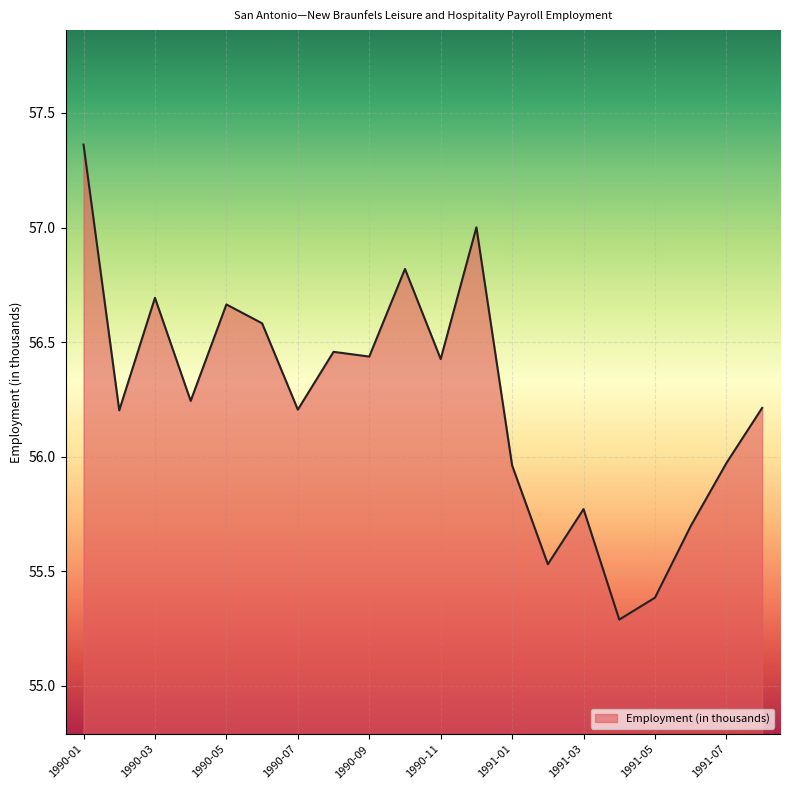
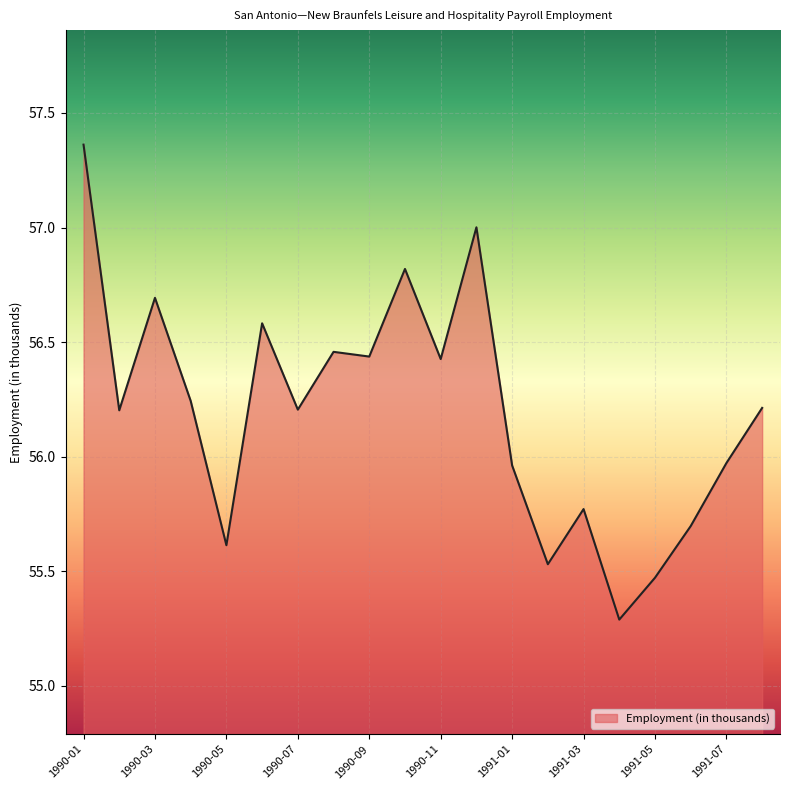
  {
    "1990-01": 57.36,
    "1990-03": 56.69,
-   "1990-05": 56.66,
+   "1990-05": 55.61,
    "1990-07": 56.21,
    "1990-09": 56.44,
    "1990-11": 56.43,
    "1991-01": 55.96,
    "1991-03": 55.77,
-   "1991-05": 55.39,
+   "1991-05": 55.47,
    "1991-07": 55.97
  }
